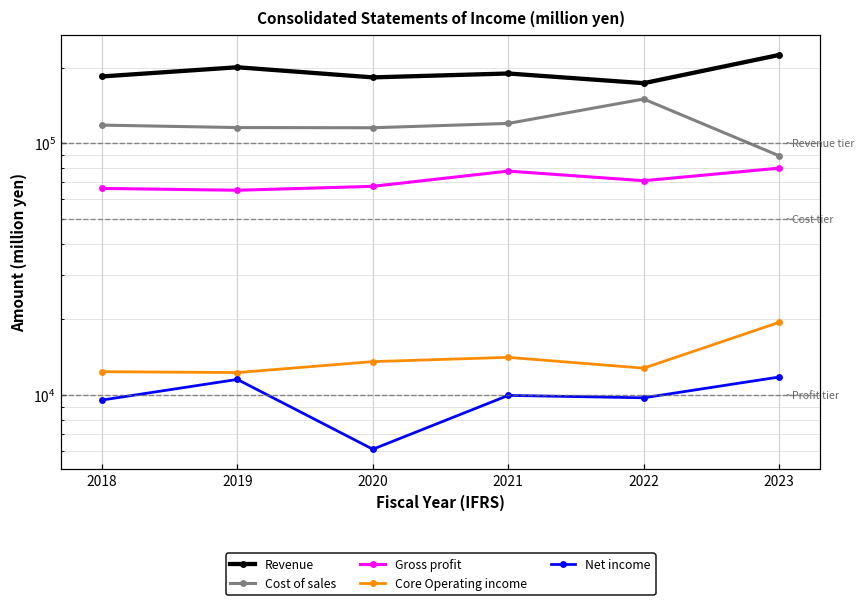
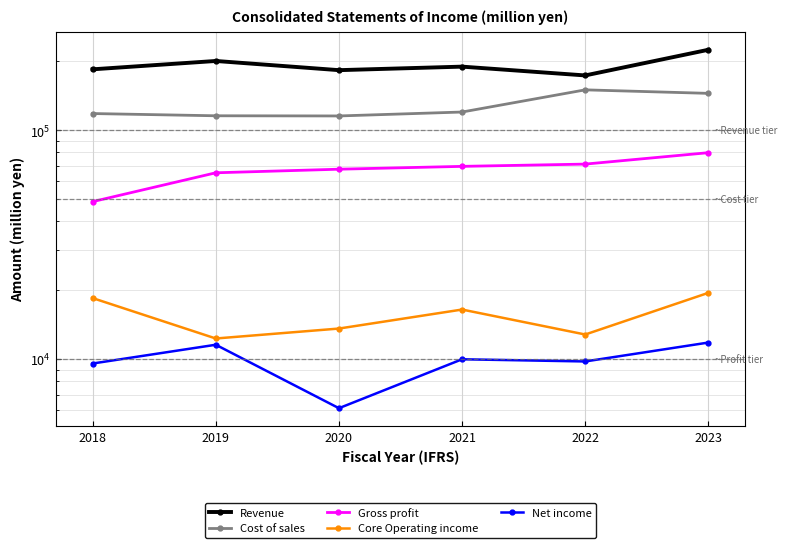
  {
    "Revenue": {
      "2018": 180000,
      "2019": 200000,
      "2020": 180000,
      "2021": 190000,
      "2022": 170000,
      "2023": 220000
    },
    "Cost of sales": {
      "2018": 120000,
      "2019": 120000,
      "2020": 120000,
      "2021": 120000,
      "2022": 150000,
-     "2023": 89000
+     "2023": 140000
    },
    "Gross profit": {
-     "2018": 66000,
+     "2018": 49000,
      "2019": 65000,
      "2020": 68000,
-     "2021": 78000,
+     "2021": 70000,
      "2022": 71000,
      "2023": 80000
    },
    "Core Operating income": {
-     "2018": 12000,
+     "2018": 18000,
      "2019": 12000,
      "2020": 14000,
-     "2021": 14000,
+     "2021": 16000,
      "2022": 13000,
      "2023": 19000
    },
    "Net income": {
      "2018": 9600,
      "2019": 12000,
      "2020": 6100,
      "2021": 10000,
      "2022": 9800,
      "2023": 12000
    }
  }
